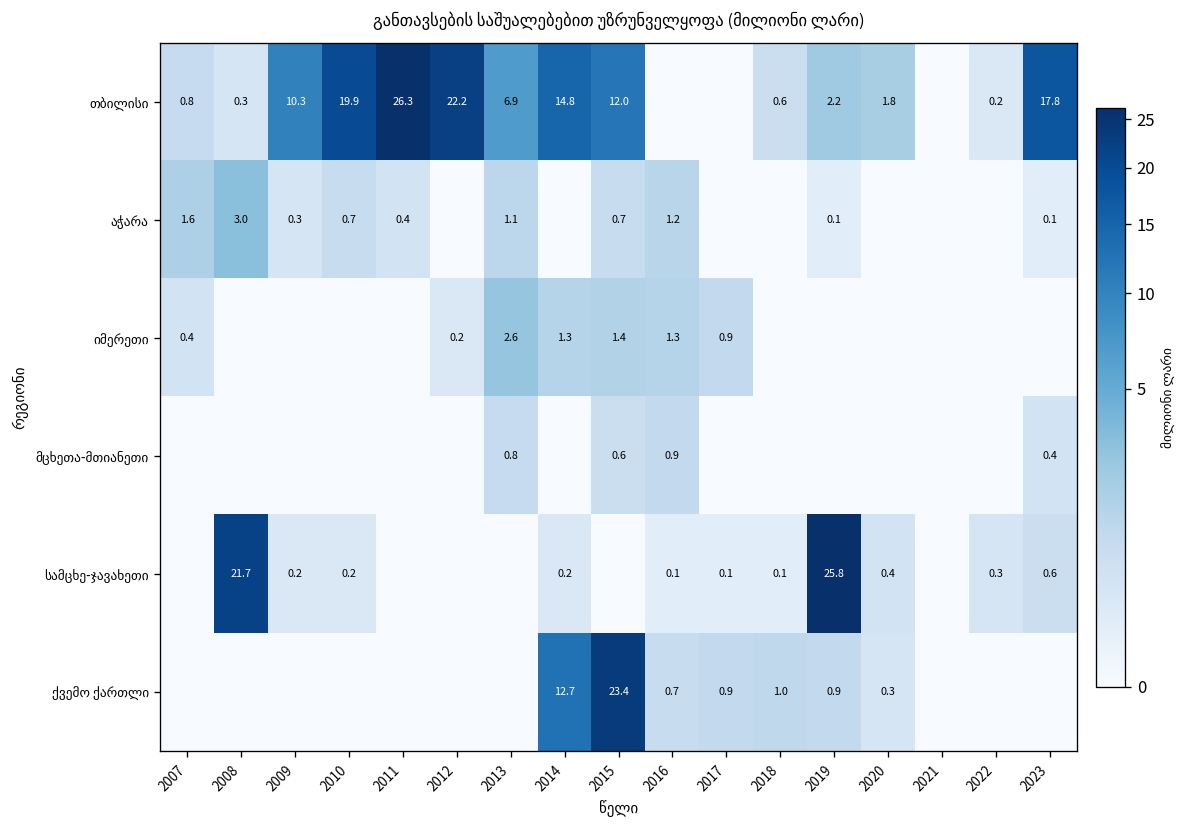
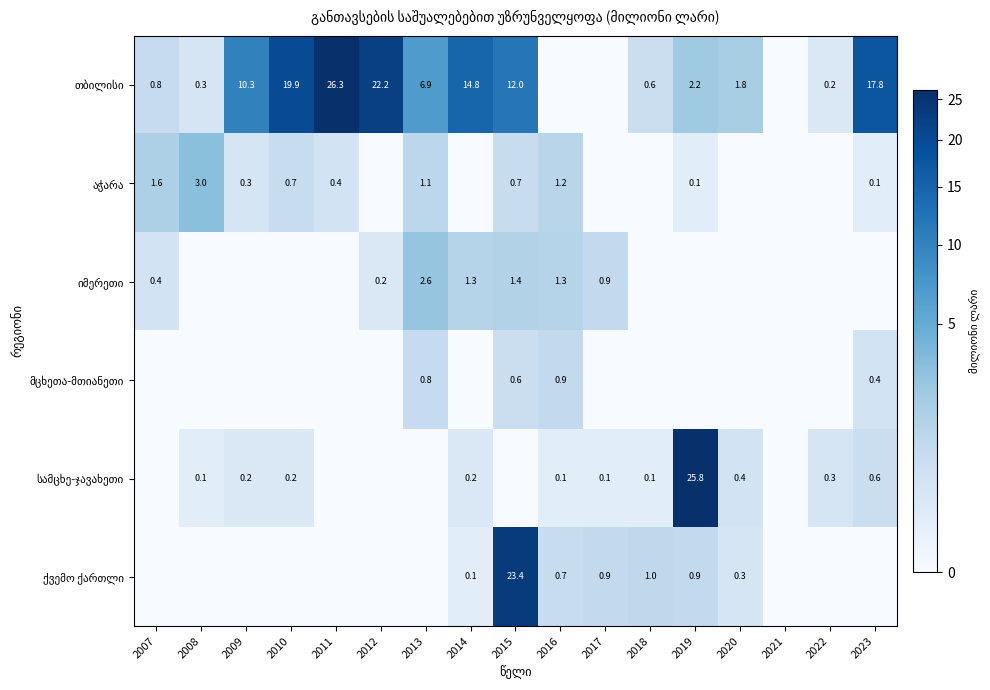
  {
    "თბილისი": {
      "2007": 0.8,
      "2008": 0.3,
      "2009": 10.3,
      "2010": 19.9,
      "2011": 26.3,
      "2012": 22.2,
      "2013": 6.9,
      "2014": 14.8,
      "2015": 12.0,
      "2018": 0.6,
      "2019": 2.2,
      "2020": 1.8,
      "2022": 0.2,
      "2023": 17.8
    },
    "აჭარა": {
      "2007": 1.6,
      "2008": 3.0,
      "2009": 0.3,
      "2010": 0.7,
      "2011": 0.4,
      "2013": 1.1,
      "2015": 0.7,
      "2016": 1.2,
      "2019": 0.1,
      "2023": 0.1
    },
    "იმერეთი": {
      "2007": 0.4,
      "2012": 0.2,
      "2013": 2.6,
      "2014": 1.3,
      "2015": 1.4,
      "2016": 1.3,
      "2017": 0.9
    },
    "მცხეთა-მთიანეთი": {
      "2013": 0.8,
      "2015": 0.6,
      "2016": 0.9,
      "2023": 0.4
    },
    "სამცხე-ჯავახეთი": {
-     "2008": 21.7,
+     "2008": 0.1,
      "2009": 0.2,
      "2010": 0.2,
      "2014": 0.2,
      "2016": 0.1,
      "2017": 0.1,
      "2018": 0.1,
      "2019": 25.8,
      "2020": 0.4,
      "2022": 0.3,
      "2023": 0.6
    },
    "ქვემო ქართლი": {
-     "2014": 12.7,
+     "2014": 0.1,
      "2015": 23.4,
      "2016": 0.7,
      "2017": 0.9,
      "2018": 1.0,
      "2019": 0.9,
      "2020": 0.3
    }
  }
